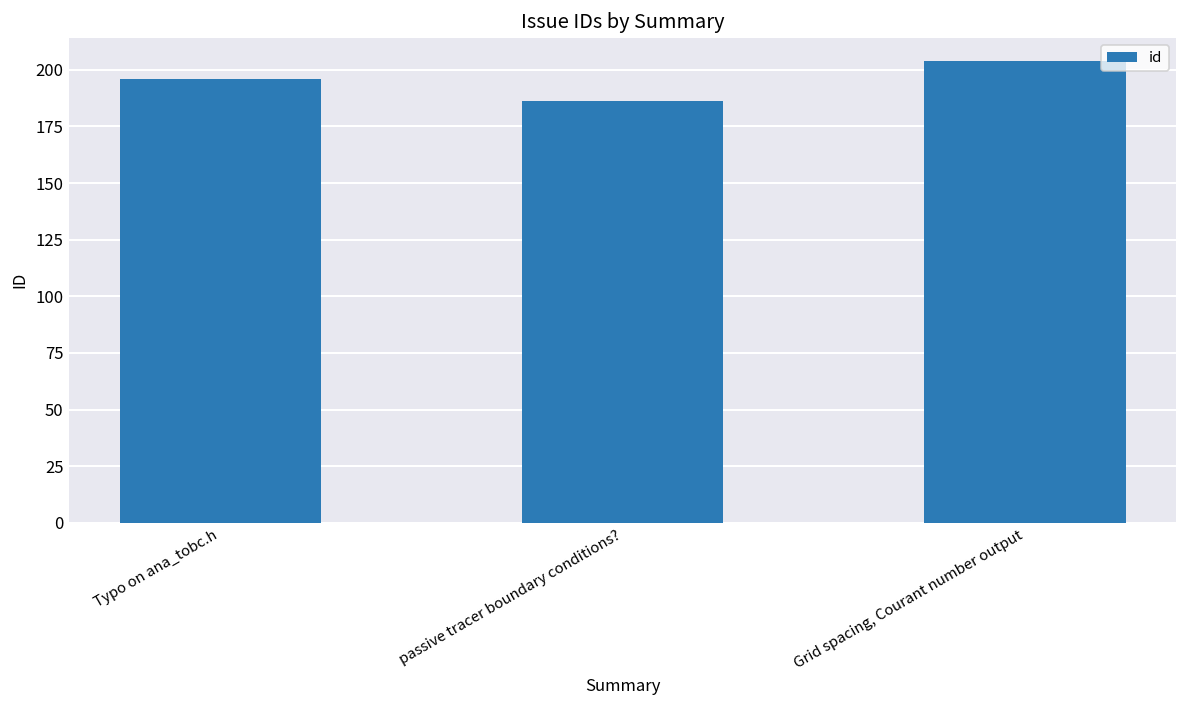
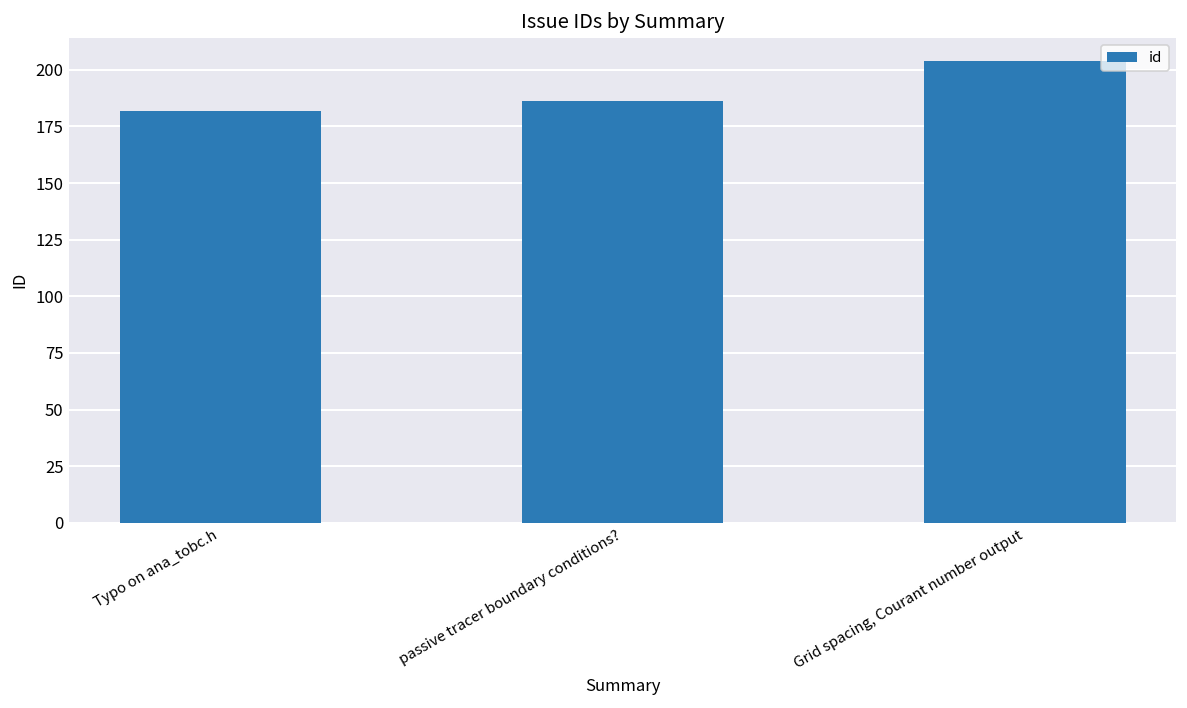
  {
-   "Typo on ana_tobc.h": 196,
+   "Typo on ana_tobc.h": 182,
    "passive tracer boundary conditions?": 186,
    "Grid spacing, Courant number output": 204
  }
